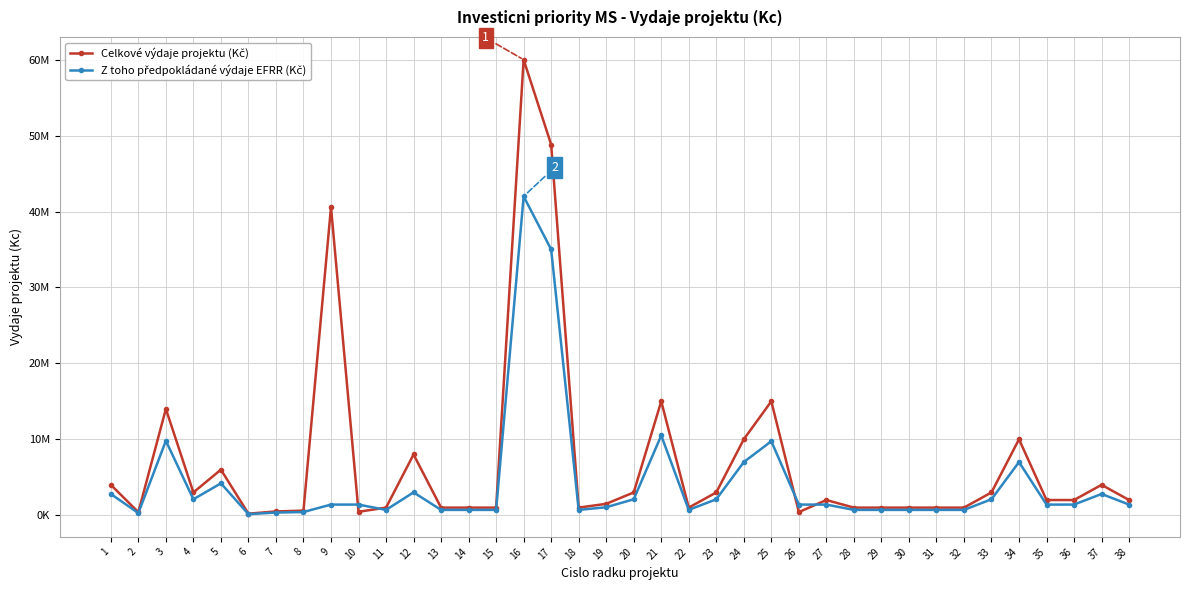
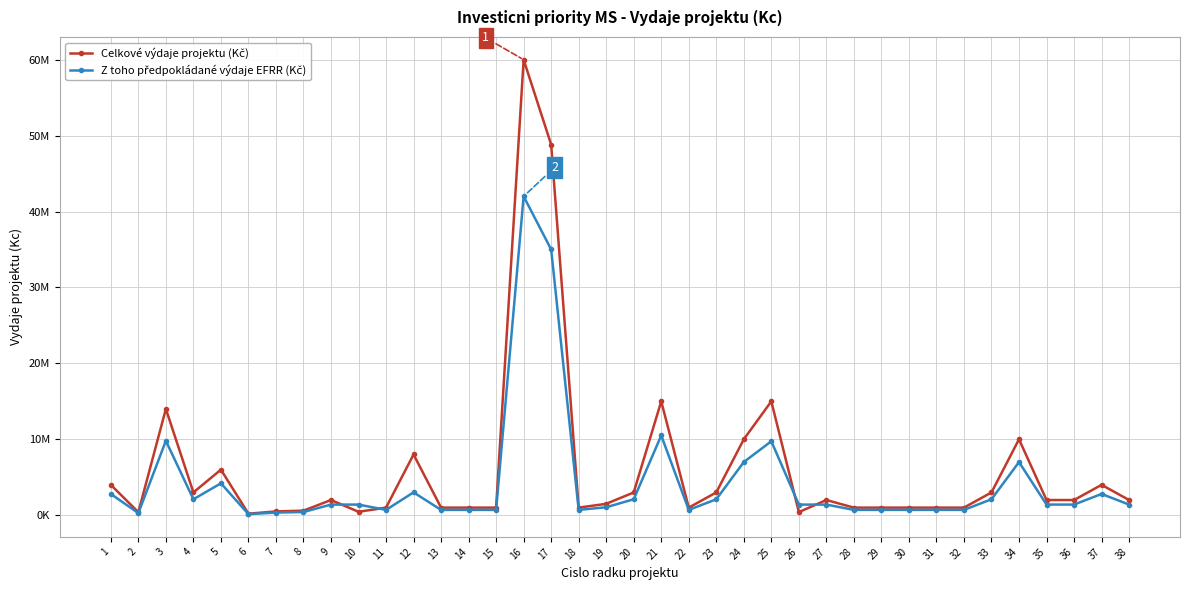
  {
    "Celkové výdaje projektu (Kč)": {
      "1": 4000000,
      "3": 14000000,
      "4": 3000000,
      "5": 6000000,
-     "9": 41000000,
+     "9": 2000000,
      "10": 0,
      "12": 8000000,
      "16": 60000000,
      "17": 49000000,
      "19": 2000000,
      "20": 3000000,
      "21": 15000000,
      "23": 3000000,
      "24": 10000000,
      "25": 15000000,
      "26": 0,
      "27": 2000000,
      "33": 3000000,
      "34": 10000000,
      "35": 2000000,
      "36": 2000000,
      "37": 4000000,
      "38": 2000000
    },
    "Z toho předpokládané výdaje EFRR (Kč)": {
      "1": 3000000,
      "3": 10000000,
      "4": 2000000,
      "5": 4000000,
      "9": 1000000,
      "10": 1000000,
      "12": 3000000,
      "16": 42000000,
      "17": 35000000,
      "19": 1000000,
      "20": 2000000,
      "21": 11000000,
      "23": 2000000,
      "24": 7000000,
      "25": 10000000,
      "26": 1000000,
      "27": 1000000,
      "33": 2000000,
      "34": 7000000,
      "35": 1000000,
      "36": 1000000,
      "37": 3000000,
      "38": 1000000
    }
  }
